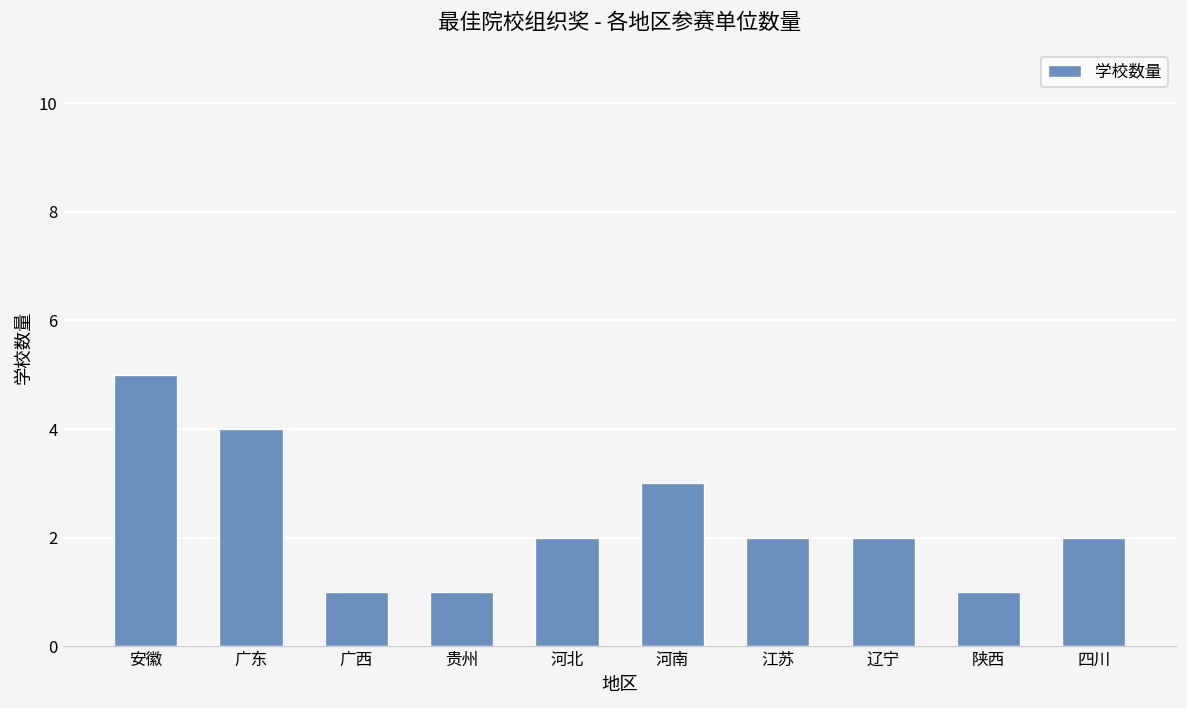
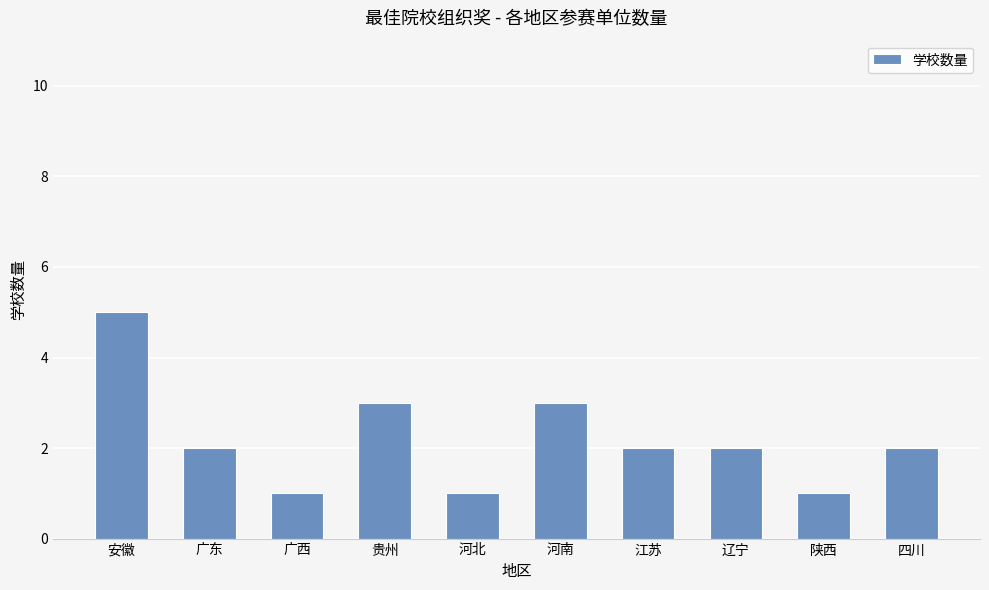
  {
    "安徽": 5,
-   "广东": 4,
+   "广东": 2,
    "广西": 1,
-   "贵州": 1,
-   "河北": 2,
+   "贵州": 3,
+   "河北": 1,
    "河南": 3,
    "江苏": 2,
    "辽宁": 2,
    "陕西": 1,
    "四川": 2
  }
